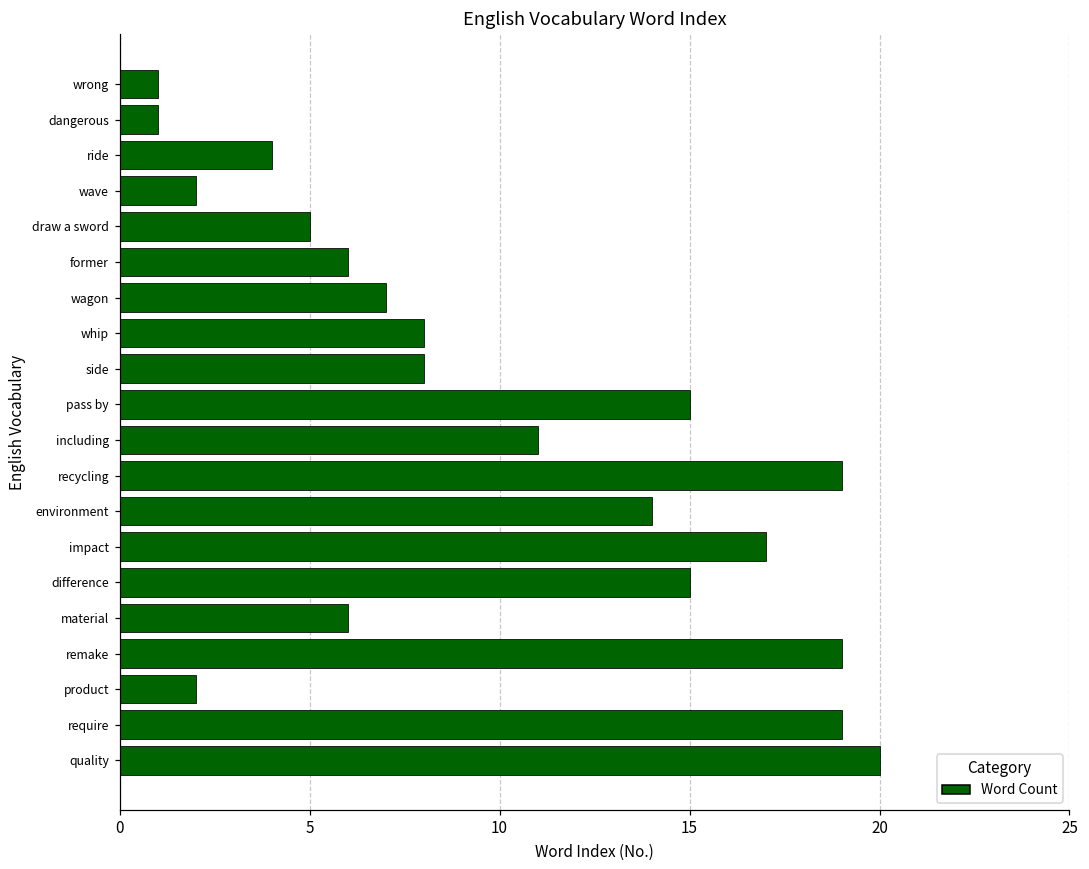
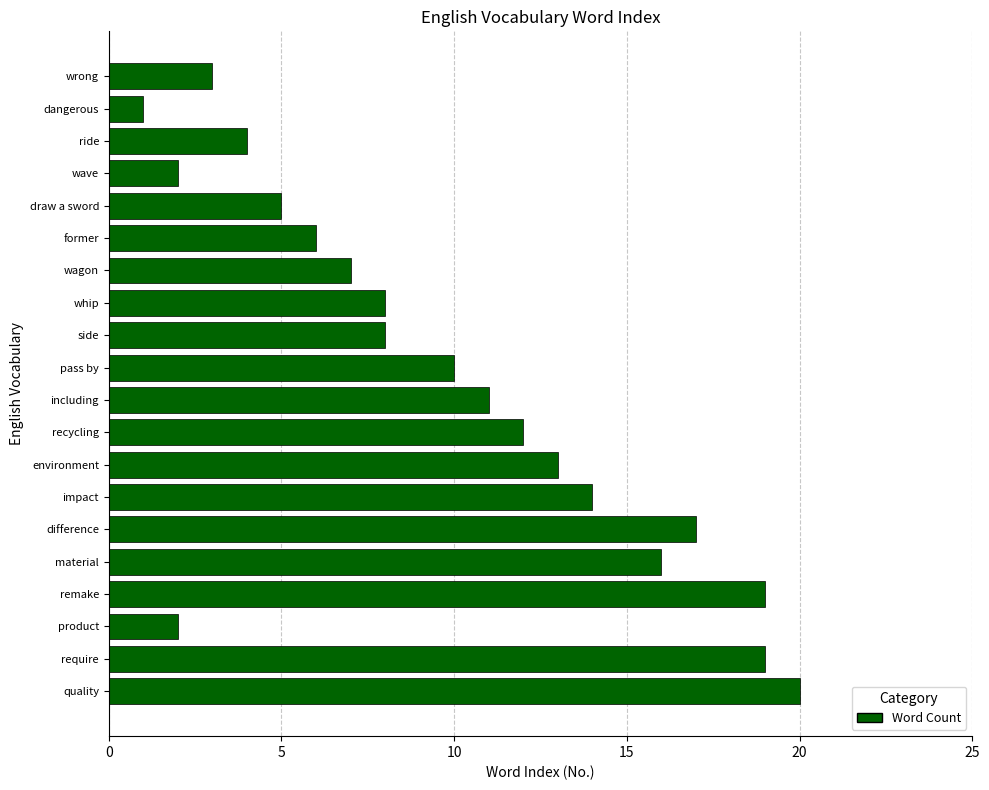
  {
-   "wrong": 1,
+   "wrong": 3,
    "dangerous": 1,
    "ride": 4,
    "wave": 2,
    "draw a sword": 5,
    "former": 6,
    "wagon": 7,
    "whip": 8,
    "side": 8,
-   "pass by": 15,
+   "pass by": 10,
    "including": 11,
-   "recycling": 19,
-   "environment": 14,
-   "impact": 17,
-   "difference": 15,
-   "material": 6,
+   "recycling": 12,
+   "environment": 13,
+   "impact": 14,
+   "difference": 17,
+   "material": 16,
    "remake": 19,
    "product": 2,
    "require": 19,
    "quality": 20
  }
